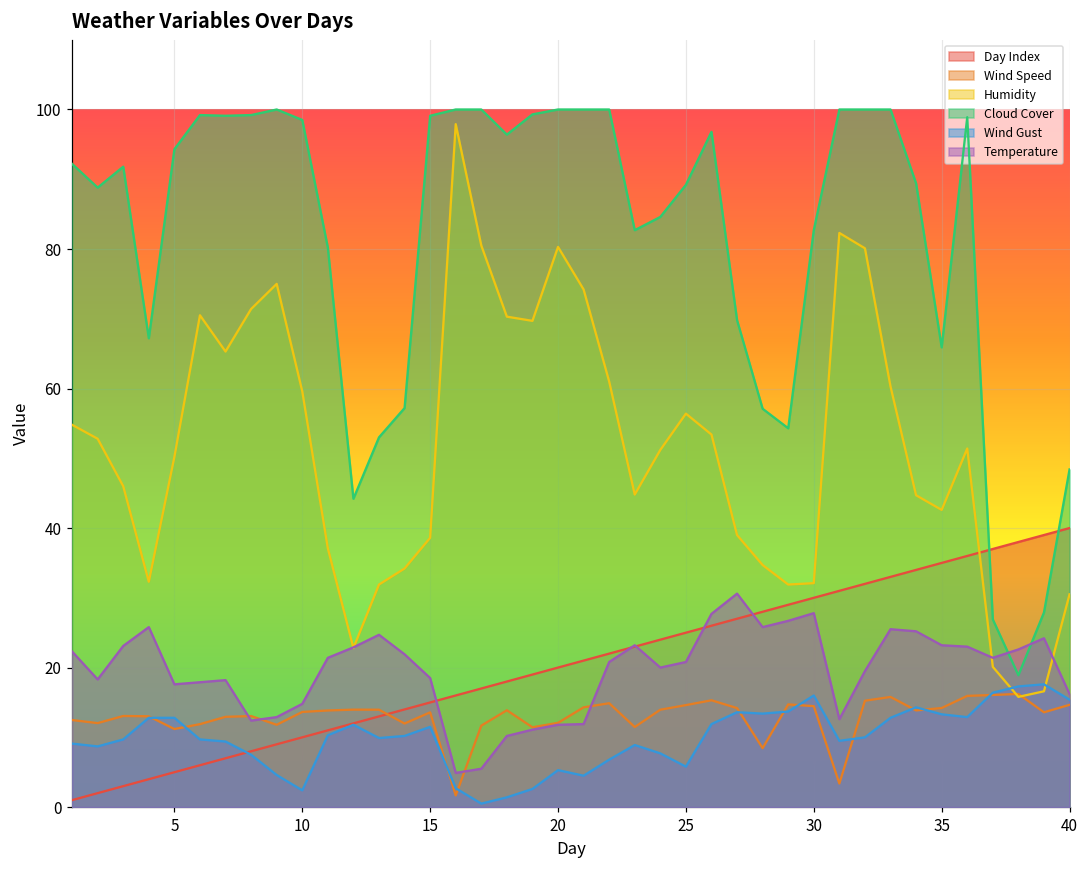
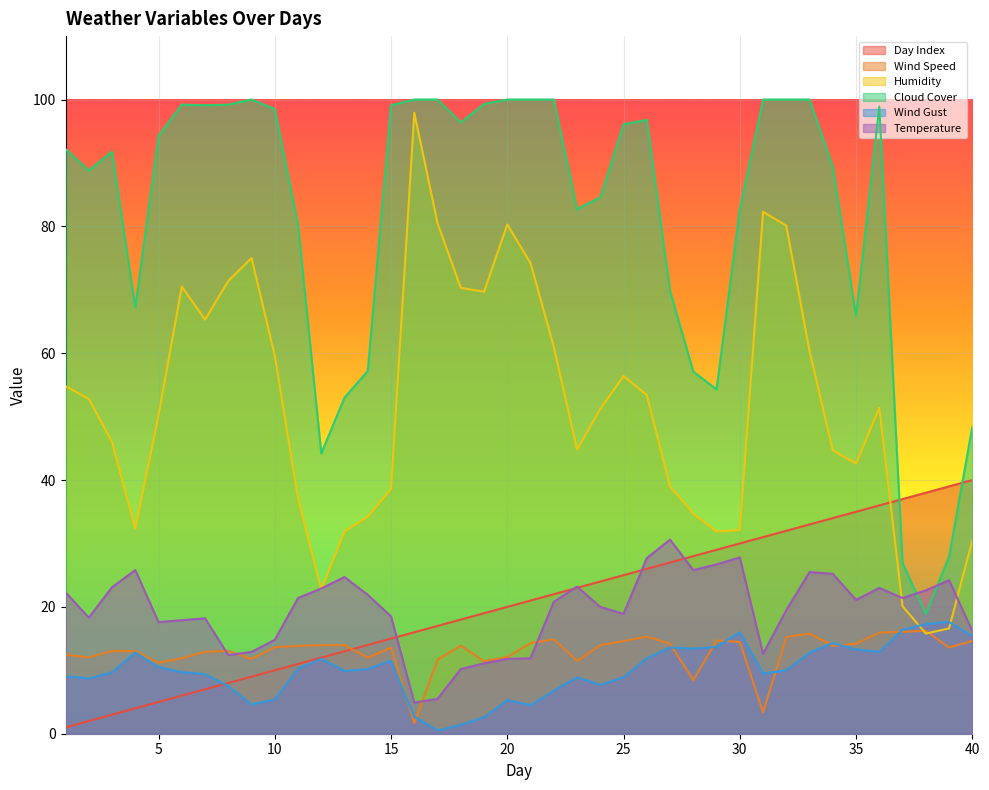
  {
    "Cloud Cover": {
      "5": 94,
      "10": 99,
      "15": 99,
      "20": 100,
-     "25": 89,
+     "25": 96,
      "30": 83,
      "35": 66,
      "40": 48
    },
    "Wind Gust": {
-     "5": 13,
-     "10": 2,
+     "5": 11,
+     "10": 5,
      "15": 12,
      "20": 5,
-     "25": 6,
+     "25": 9,
      "30": 16,
      "35": 13,
      "40": 15
    },
    "Temperature": {
      "5": 18,
      "10": 15,
      "15": 19,
-     "25": 21,
+     "25": 19,
      "30": 28,
-     "35": 23,
+     "35": 21,
      "40": 16
    }
  }
